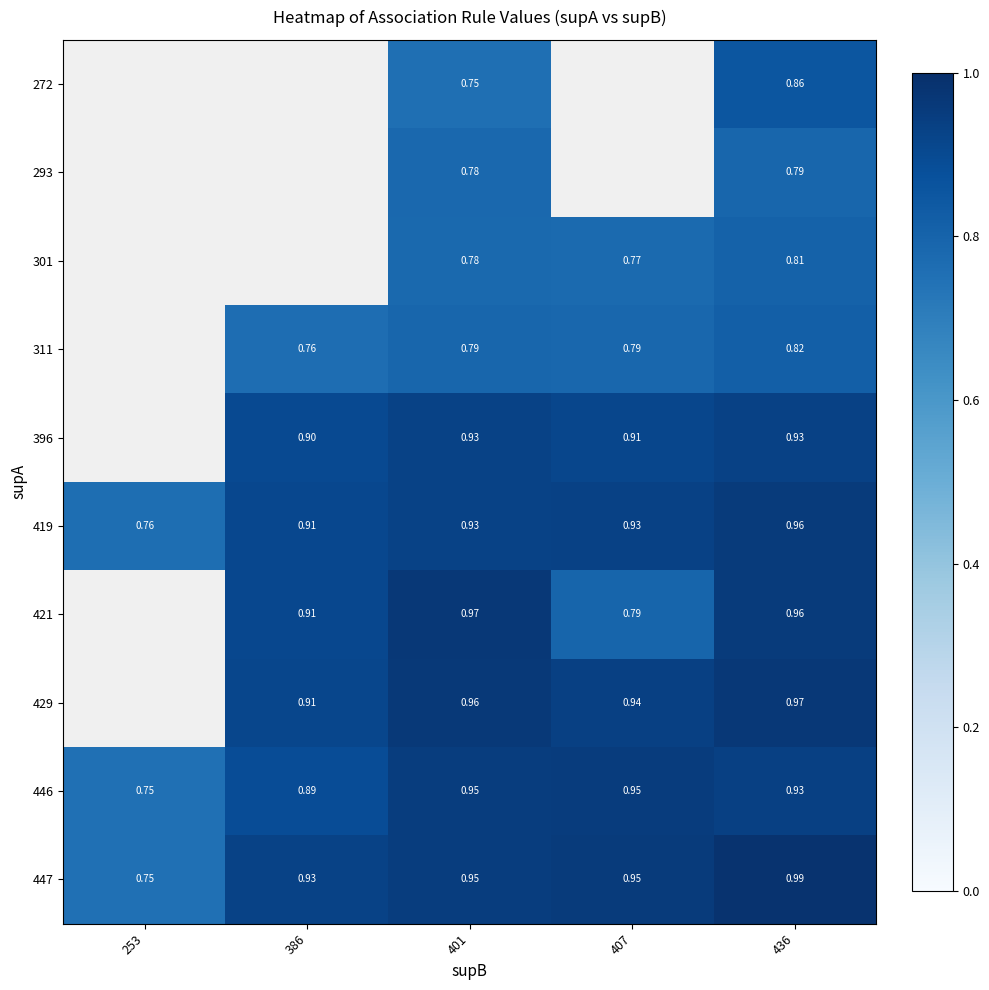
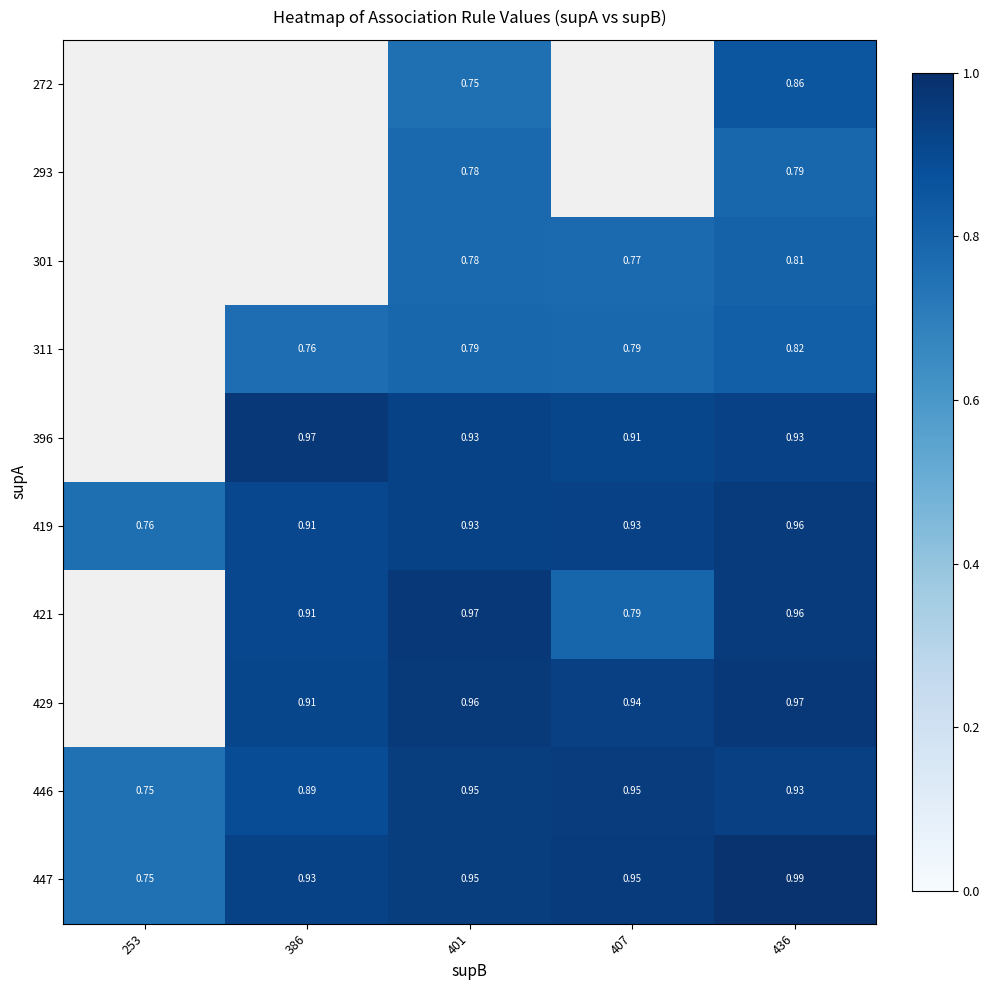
  {
    "272": {
      "401": 0.75,
      "436": 0.86
    },
    "293": {
      "401": 0.78,
      "436": 0.79
    },
    "301": {
      "401": 0.78,
      "407": 0.77,
      "436": 0.81
    },
    "311": {
      "386": 0.76,
      "401": 0.79,
      "407": 0.79,
      "436": 0.82
    },
    "396": {
-     "386": 0.90,
+     "386": 0.97,
      "401": 0.93,
      "407": 0.91,
      "436": 0.93
    },
    "419": {
      "253": 0.76,
      "386": 0.91,
      "401": 0.93,
      "407": 0.93,
      "436": 0.96
    },
    "421": {
      "386": 0.91,
      "401": 0.97,
      "407": 0.79,
      "436": 0.96
    },
    "429": {
      "386": 0.91,
      "401": 0.96,
      "407": 0.94,
      "436": 0.97
    },
    "446": {
      "253": 0.75,
      "386": 0.89,
      "401": 0.95,
      "407": 0.95,
      "436": 0.93
    },
    "447": {
      "253": 0.75,
      "386": 0.93,
      "401": 0.95,
      "407": 0.95,
      "436": 0.99
    }
  }
